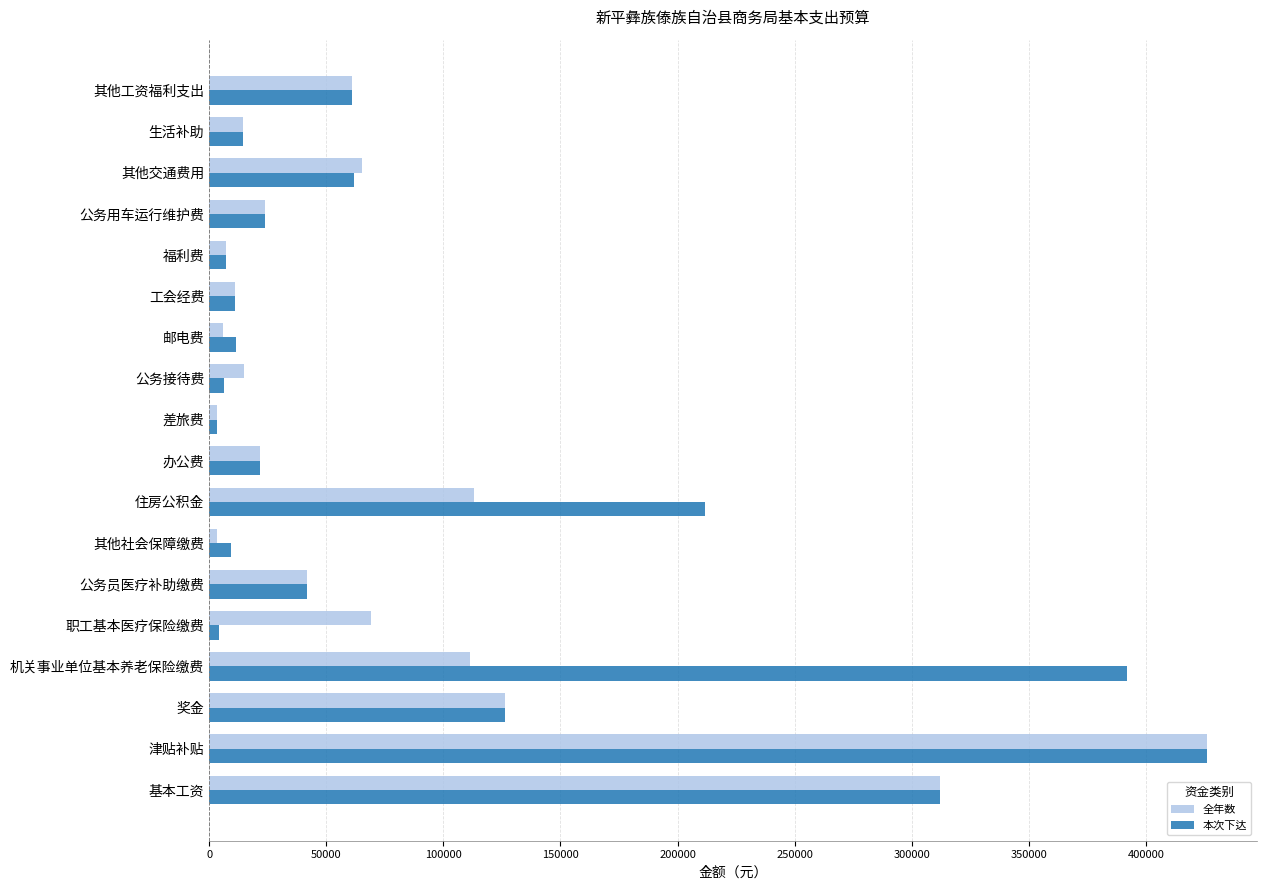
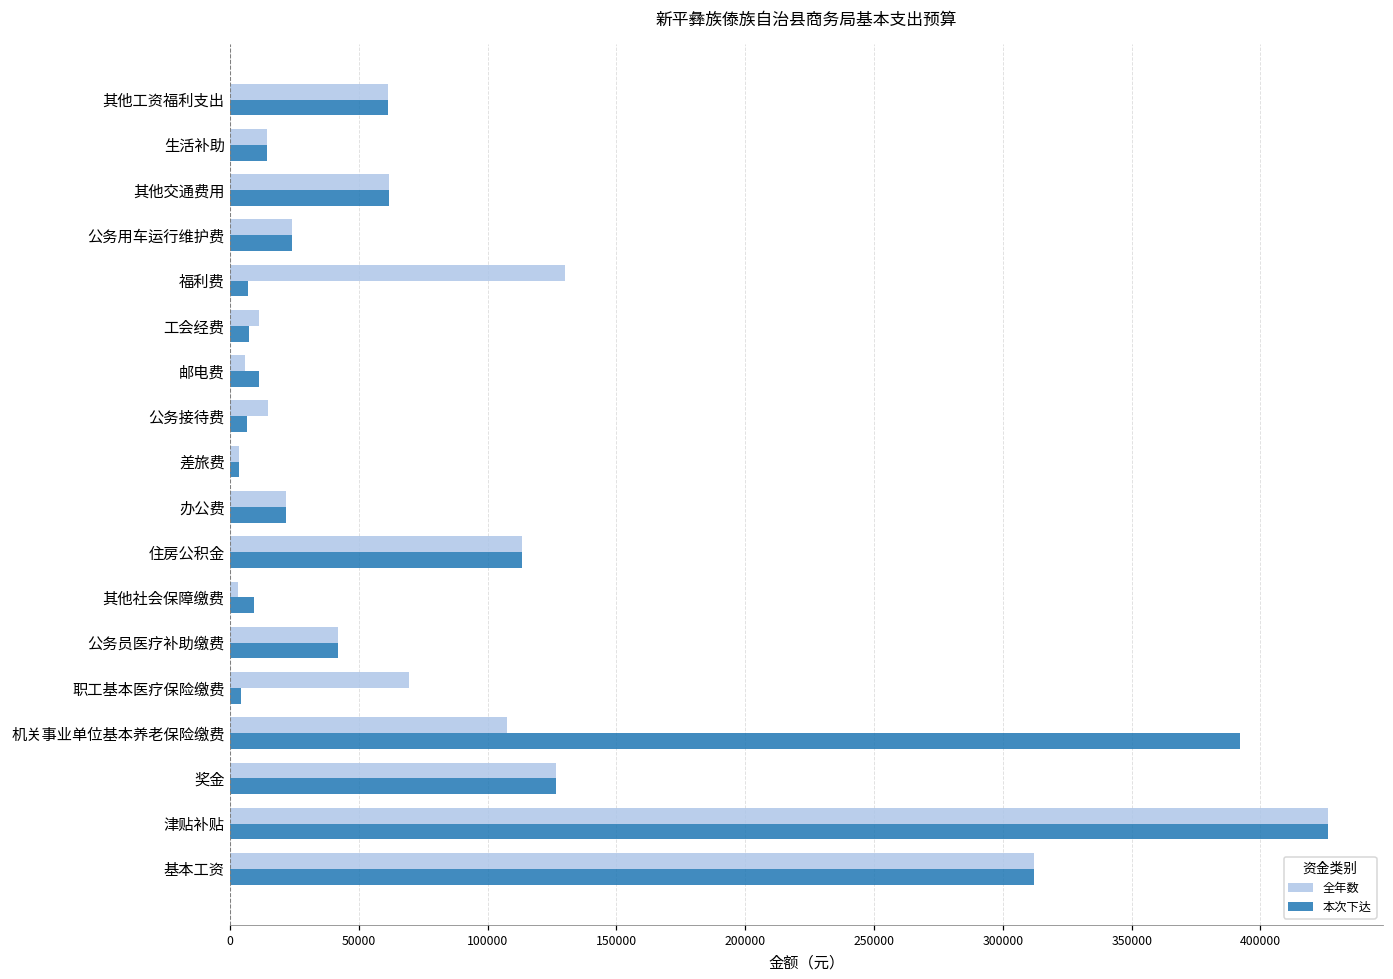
  {
    "全年数": {
      "其他工资福利支出": 61000,
      "生活补助": 14000,
-     "其他交通费用": 65000,
+     "其他交通费用": 62000,
      "公务用车运行维护费": 24000,
-     "福利费": 7000,
+     "福利费": 130000,
      "工会经费": 11000,
      "邮电费": 6000,
      "公务接待费": 15000,
      "差旅费": 4000,
      "办公费": 22000,
      "住房公积金": 113000,
      "其他社会保障缴费": 3000,
      "公务员医疗补助缴费": 42000,
      "职工基本医疗保险缴费": 69000,
-     "机关事业单位基本养老保险缴费": 111000,
+     "机关事业单位基本养老保险缴费": 108000,
      "奖金": 127000,
      "津贴补贴": 426000,
      "基本工资": 312000
    },
    "本次下达": {
      "其他工资福利支出": 61000,
      "生活补助": 14000,
      "其他交通费用": 62000,
      "公务用车运行维护费": 24000,
      "福利费": 7000,
-     "工会经费": 11000,
+     "工会经费": 8000,
      "邮电费": 11000,
      "公务接待费": 7000,
      "差旅费": 4000,
      "办公费": 22000,
-     "住房公积金": 212000,
+     "住房公积金": 113000,
      "其他社会保障缴费": 9000,
      "公务员医疗补助缴费": 42000,
      "职工基本医疗保险缴费": 4000,
      "机关事业单位基本养老保险缴费": 392000,
      "奖金": 127000,
      "津贴补贴": 426000,
      "基本工资": 312000
    }
  }
